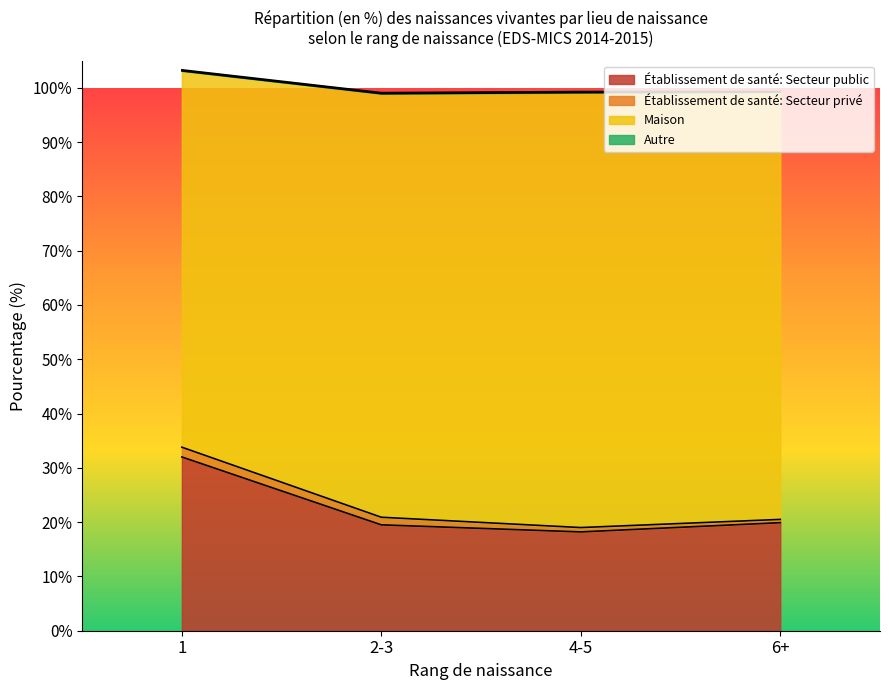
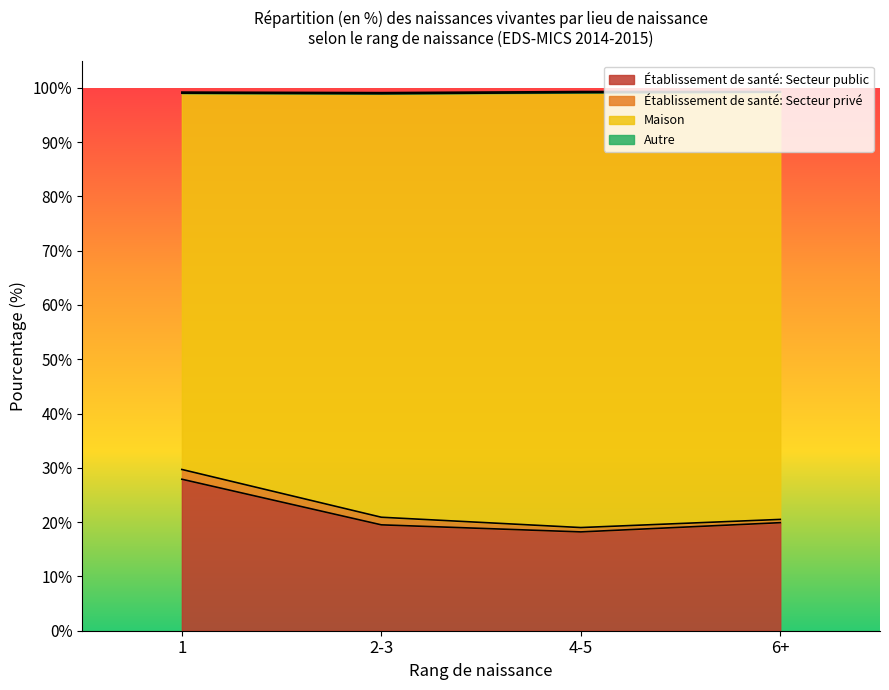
  {
    "Établissement de santé: Secteur public": {
-     "1": "32%",
+     "1": "28%",
      "2-3": "20%",
      "4-5": "18%",
      "6+": "20%"
    },
    "Établissement de santé: Secteur privé": {
      "1": "2%",
      "2-3": "1%",
      "4-5": "1%",
      "6+": "1%"
    }
  }
